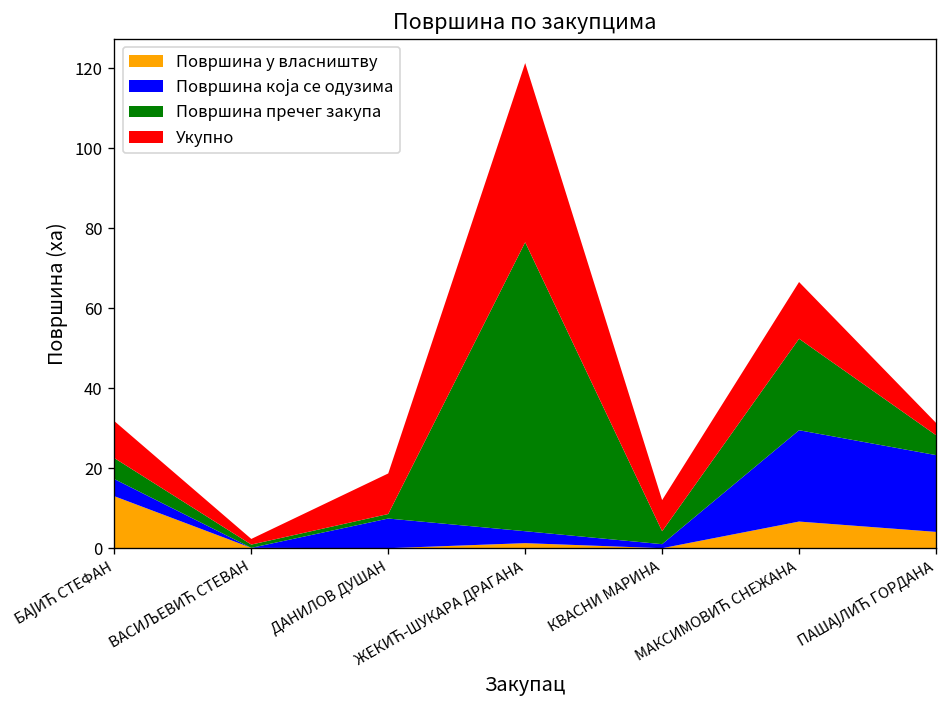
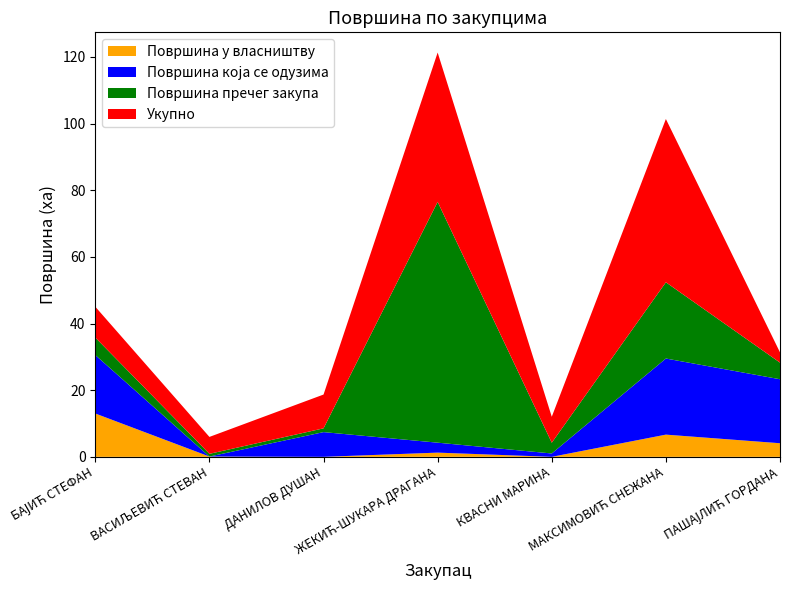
  {
    "Површина која се одузима": {
-     "БАЈИЋ СТЕФАН": 4
+     "БАЈИЋ СТЕФАН": 18
    },
    "Укупно": {
      "БАЈИЋ СТЕФАН": 9,
-     "ВАСИЉЕВИЋ СТЕВАН": 1,
+     "ВАСИЉЕВИЋ СТЕВАН": 5,
      "ДАНИЛОВ ДУШАН": 10,
      "ЖЕКИЋ-ШУКАРА ДРАГАНА": 45,
      "КВАСНИ МАРИНА": 8,
-     "МАКСИМОВИЋ СНЕЖАНА": 14,
+     "МАКСИМОВИЋ СНЕЖАНА": 49,
      "ПАШАЈЛИЋ ГОРДАНА": 3
    }
  }
